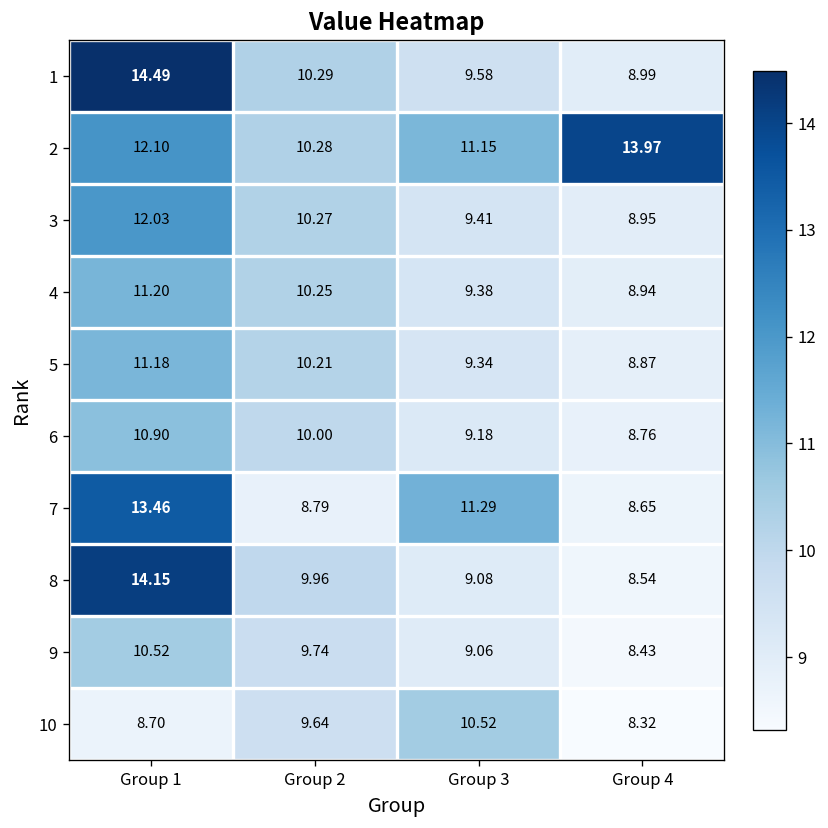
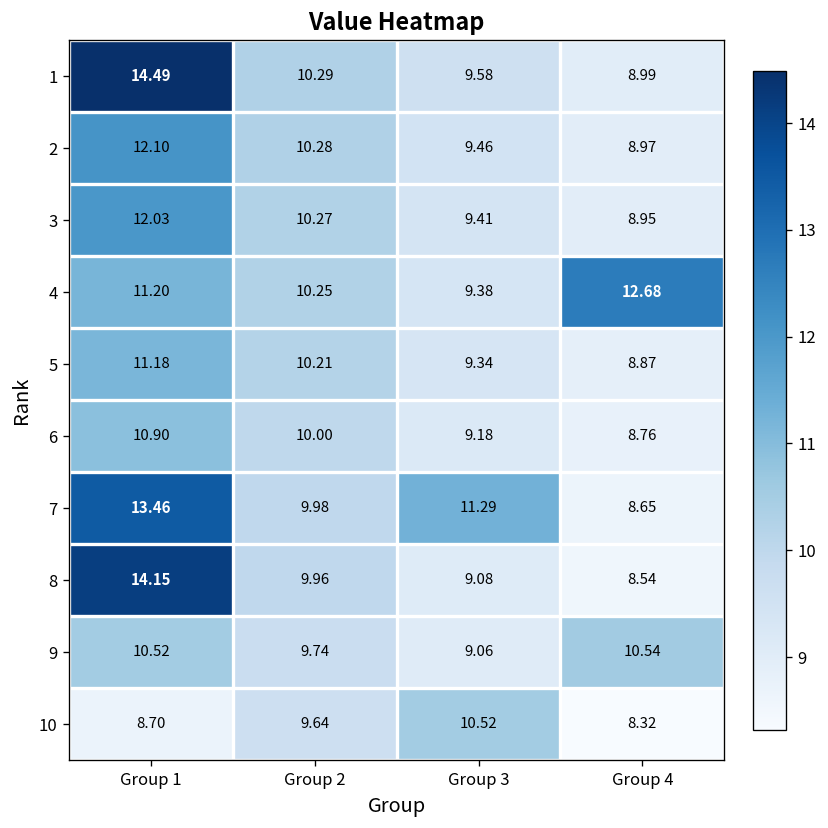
  {
    "1": {
      "Group 1": 14.49,
      "Group 2": 10.29,
      "Group 3": 9.58,
      "Group 4": 8.99
    },
    "2": {
      "Group 1": 12.10,
      "Group 2": 10.28,
-     "Group 3": 11.15,
-     "Group 4": 13.97
+     "Group 3": 9.46,
+     "Group 4": 8.97
    },
    "3": {
      "Group 1": 12.03,
      "Group 2": 10.27,
      "Group 3": 9.41,
      "Group 4": 8.95
    },
    "4": {
      "Group 1": 11.20,
      "Group 2": 10.25,
      "Group 3": 9.38,
-     "Group 4": 8.94
+     "Group 4": 12.68
    },
    "5": {
      "Group 1": 11.18,
      "Group 2": 10.21,
      "Group 3": 9.34,
      "Group 4": 8.87
    },
    "6": {
      "Group 1": 10.90,
      "Group 2": 10.00,
      "Group 3": 9.18,
      "Group 4": 8.76
    },
    "7": {
      "Group 1": 13.46,
-     "Group 2": 8.79,
+     "Group 2": 9.98,
      "Group 3": 11.29,
      "Group 4": 8.65
    },
    "8": {
      "Group 1": 14.15,
      "Group 2": 9.96,
      "Group 3": 9.08,
      "Group 4": 8.54
    },
    "9": {
      "Group 1": 10.52,
      "Group 2": 9.74,
      "Group 3": 9.06,
-     "Group 4": 8.43
+     "Group 4": 10.54
    },
    "10": {
      "Group 1": 8.70,
      "Group 2": 9.64,
      "Group 3": 10.52,
      "Group 4": 8.32
    }
  }
